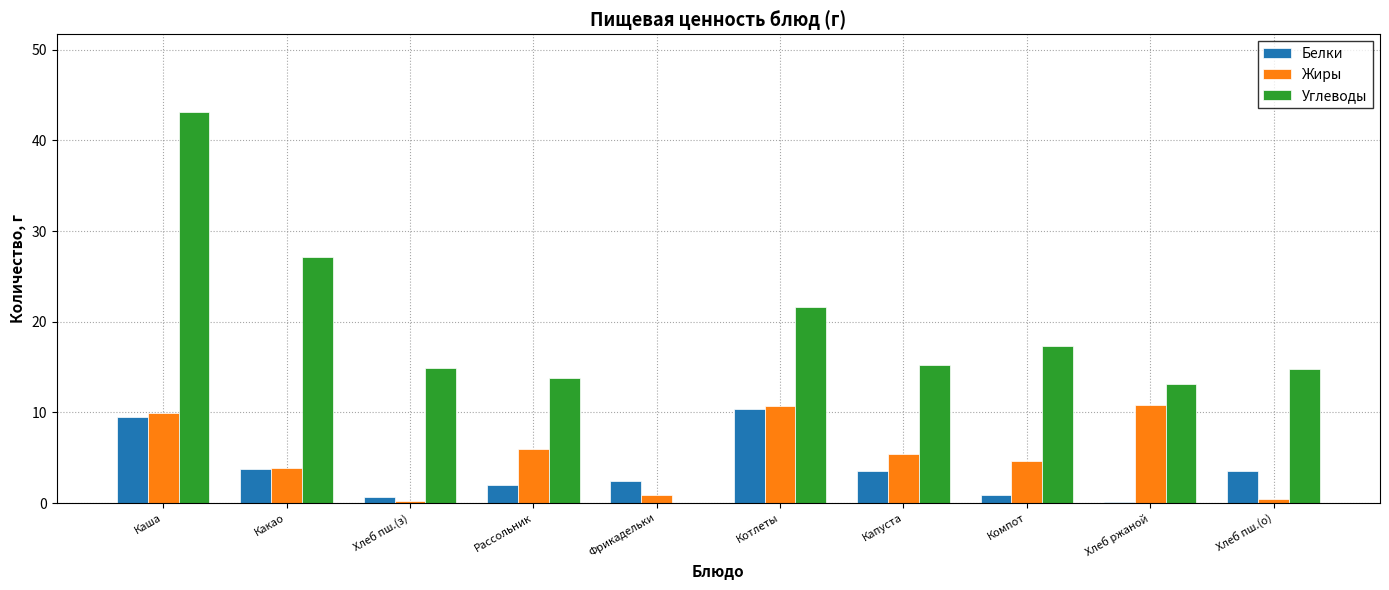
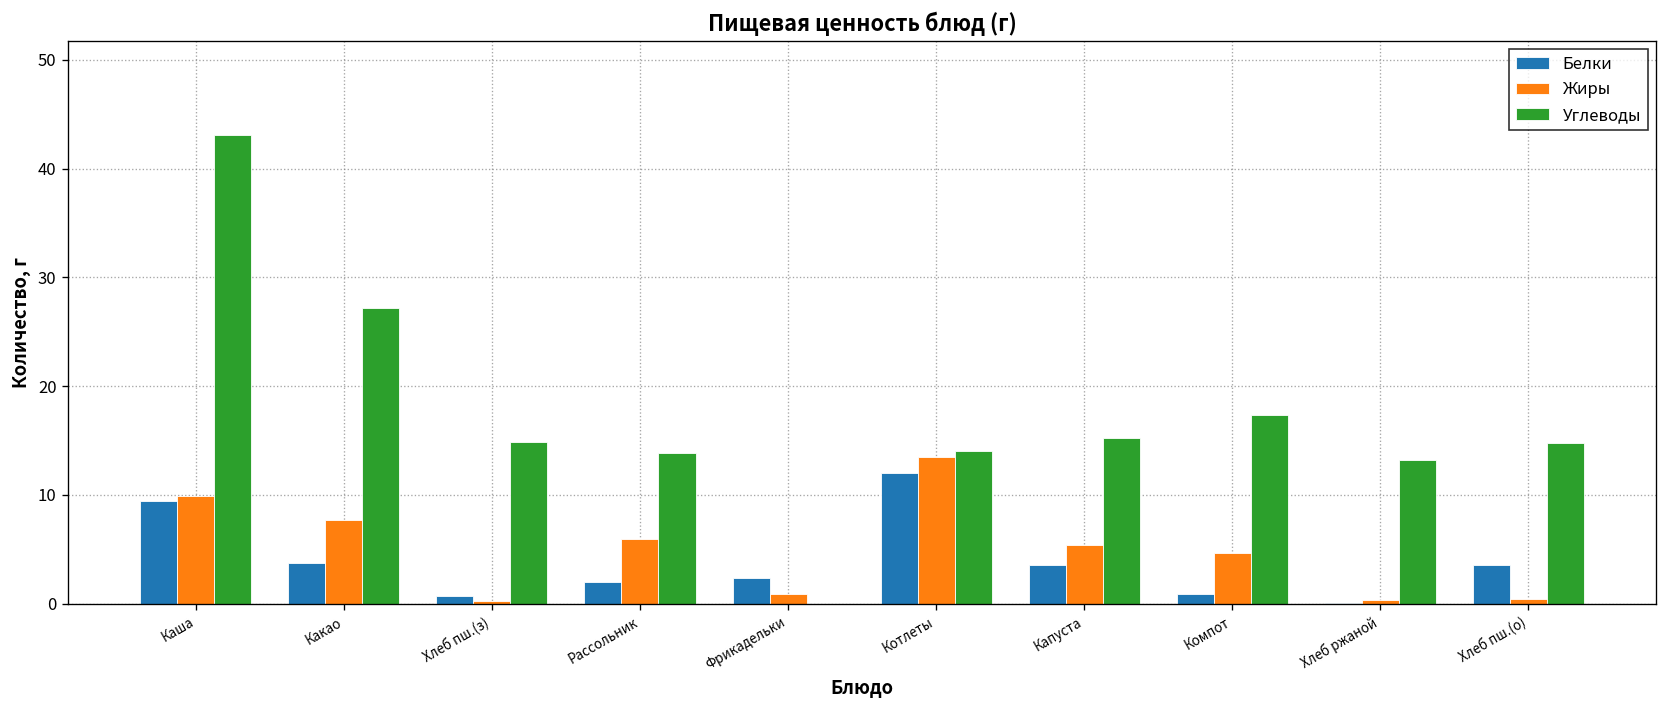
  {
    "Белки": {
      "Каша": 9,
      "Какао": 4,
      "Хлеб пш.(з)": 1,
      "Рассольник": 2,
      "Фрикадельки": 2,
-     "Котлеты": 10,
+     "Котлеты": 12,
      "Капуста": 4,
      "Компот": 1,
      "Хлеб пш.(о)": 4
    },
    "Жиры": {
      "Каша": 10,
-     "Какао": 4,
+     "Какао": 8,
      "Рассольник": 6,
      "Фрикадельки": 1,
-     "Котлеты": 11,
+     "Котлеты": 13,
      "Капуста": 5,
      "Компот": 5,
-     "Хлеб ржаной": 11,
+     "Хлеб ржаной": 0,
      "Хлеб пш.(о)": 0
    },
    "Углеводы": {
      "Каша": 43,
      "Какао": 27,
      "Хлеб пш.(з)": 15,
      "Рассольник": 14,
      "Фрикадельки": 0,
-     "Котлеты": 22,
+     "Котлеты": 14,
      "Капуста": 15,
      "Компот": 17,
      "Хлеб ржаной": 13,
      "Хлеб пш.(о)": 15
    }
  }
